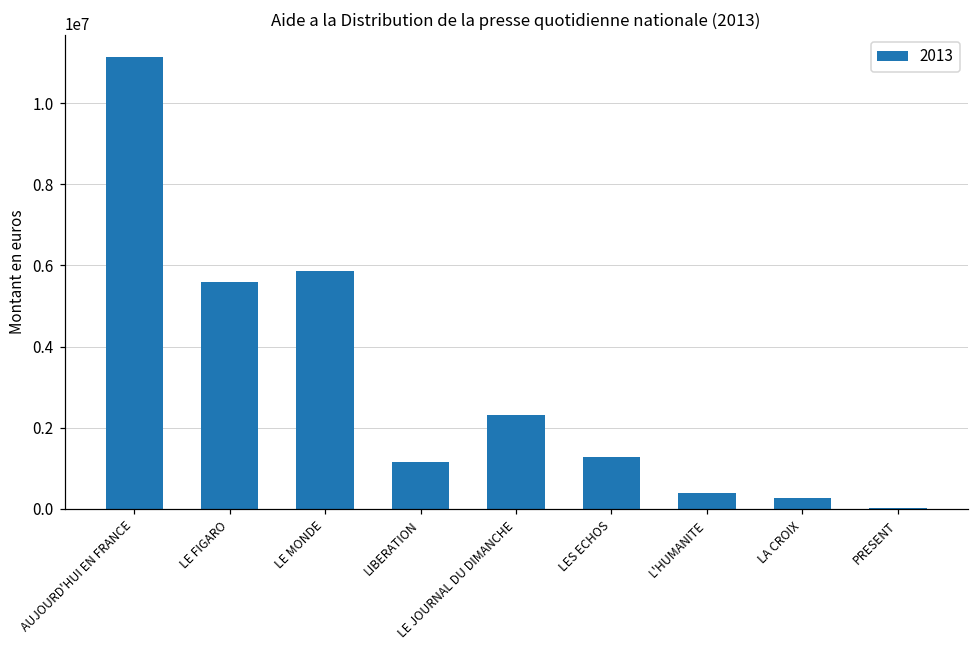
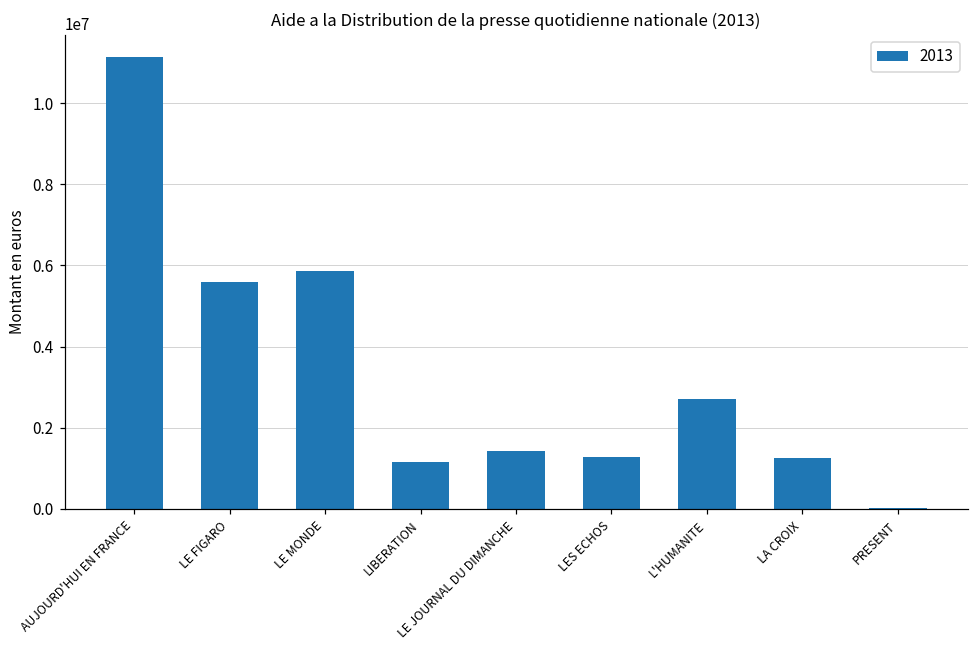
  {
    "AUJOURD'HUI EN FRANCE": 11100000,
    "LE FIGARO": 5600000,
    "LE MONDE": 5900000,
    "LIBERATION": 1200000,
-   "LE JOURNAL DU DIMANCHE": 2300000,
+   "LE JOURNAL DU DIMANCHE": 1400000,
    "LES ECHOS": 1300000,
-   "L'HUMANITE": 400000,
-   "LA CROIX": 300000
+   "L'HUMANITE": 2700000,
+   "LA CROIX": 1300000
  }
